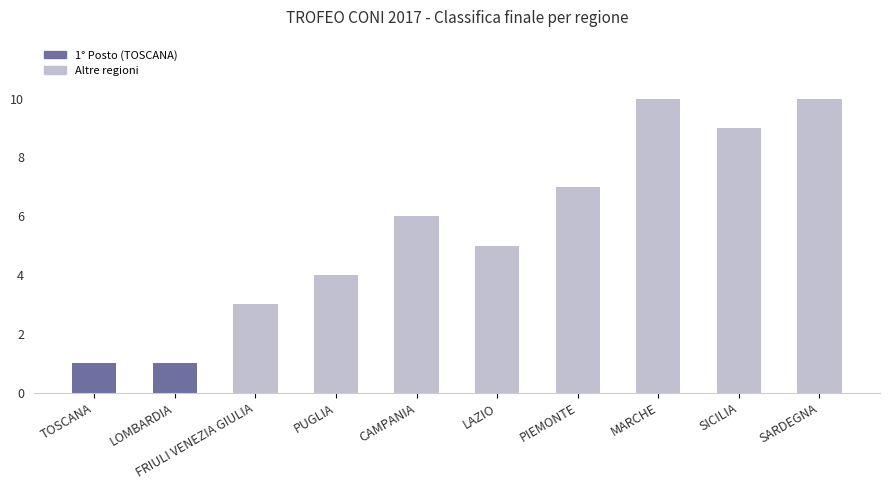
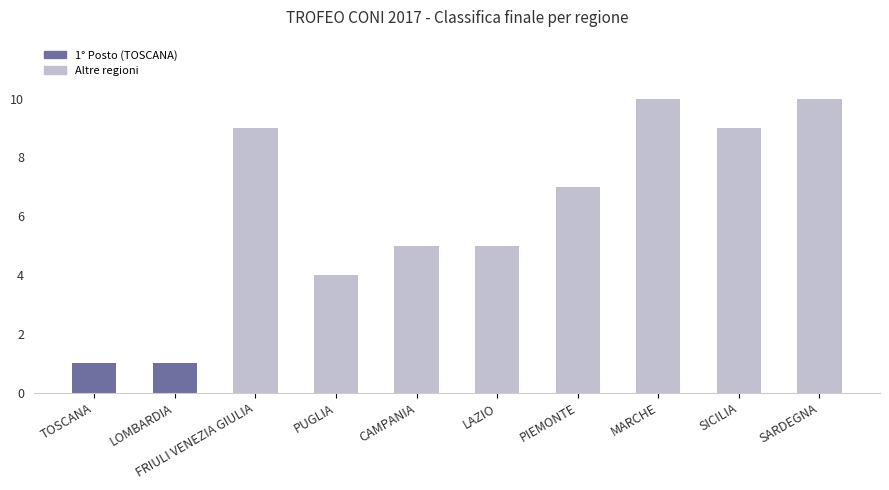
  {
    "TOSCANA": 1,
    "LOMBARDIA": 1,
-   "FRIULI VENEZIA GIULIA": 3,
+   "FRIULI VENEZIA GIULIA": 9,
    "PUGLIA": 4,
-   "CAMPANIA": 6,
+   "CAMPANIA": 5,
    "LAZIO": 5,
    "PIEMONTE": 7,
    "MARCHE": 10,
    "SICILIA": 9,
    "SARDEGNA": 10
  }
